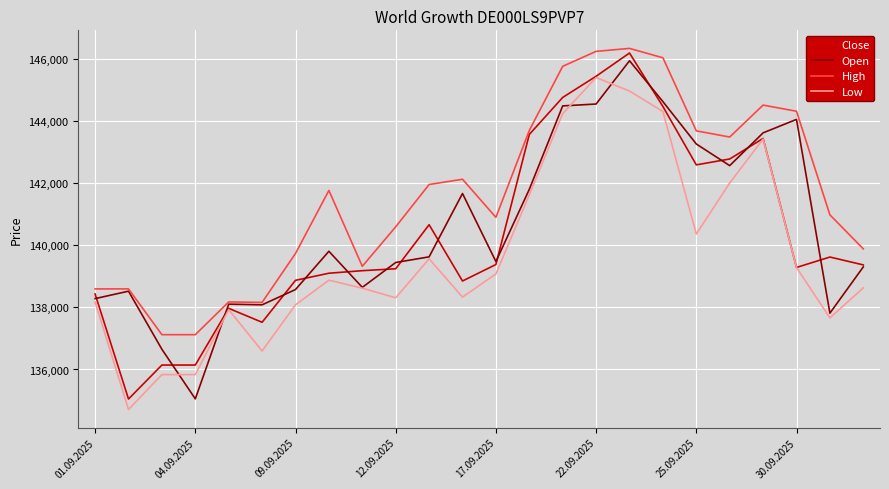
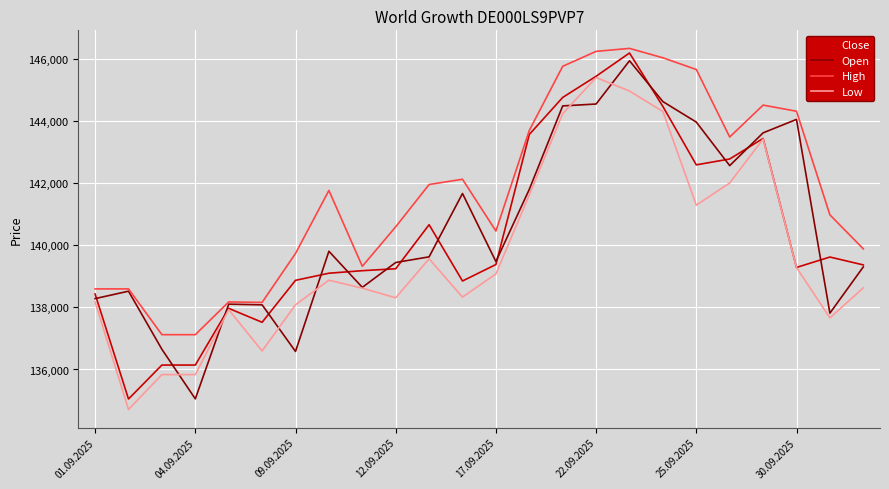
  {
    "Close": {
      "01.09.2025": "138,400",
      "04.09.2025": "136,100",
      "09.09.2025": "138,900",
      "12.09.2025": "139,200",
      "17.09.2025": "139,400",
      "25.09.2025": "142,600"
    },
    "Open": {
      "01.09.2025": "138,300",
      "04.09.2025": "135,100",
-     "09.09.2025": "138,600",
+     "09.09.2025": "136,600",
      "12.09.2025": "139,500",
      "17.09.2025": "139,500",
      "22.09.2025": "144,600",
-     "25.09.2025": "143,300",
+     "25.09.2025": "144,000",
      "30.09.2025": "144,100"
    },
    "High": {
      "01.09.2025": "138,600",
      "04.09.2025": "137,100",
      "09.09.2025": "139,700",
      "12.09.2025": "140,600",
-     "17.09.2025": "140,900",
+     "17.09.2025": "140,500",
      "22.09.2025": "146,300",
-     "25.09.2025": "143,700",
+     "25.09.2025": "145,700",
      "30.09.2025": "144,300"
    },
    "Low": {
      "01.09.2025": "138,200",
      "04.09.2025": "135,800",
      "09.09.2025": "138,100",
      "12.09.2025": "138,300",
      "17.09.2025": "139,100",
-     "25.09.2025": "140,400"
+     "25.09.2025": "141,300"
    }
  }
